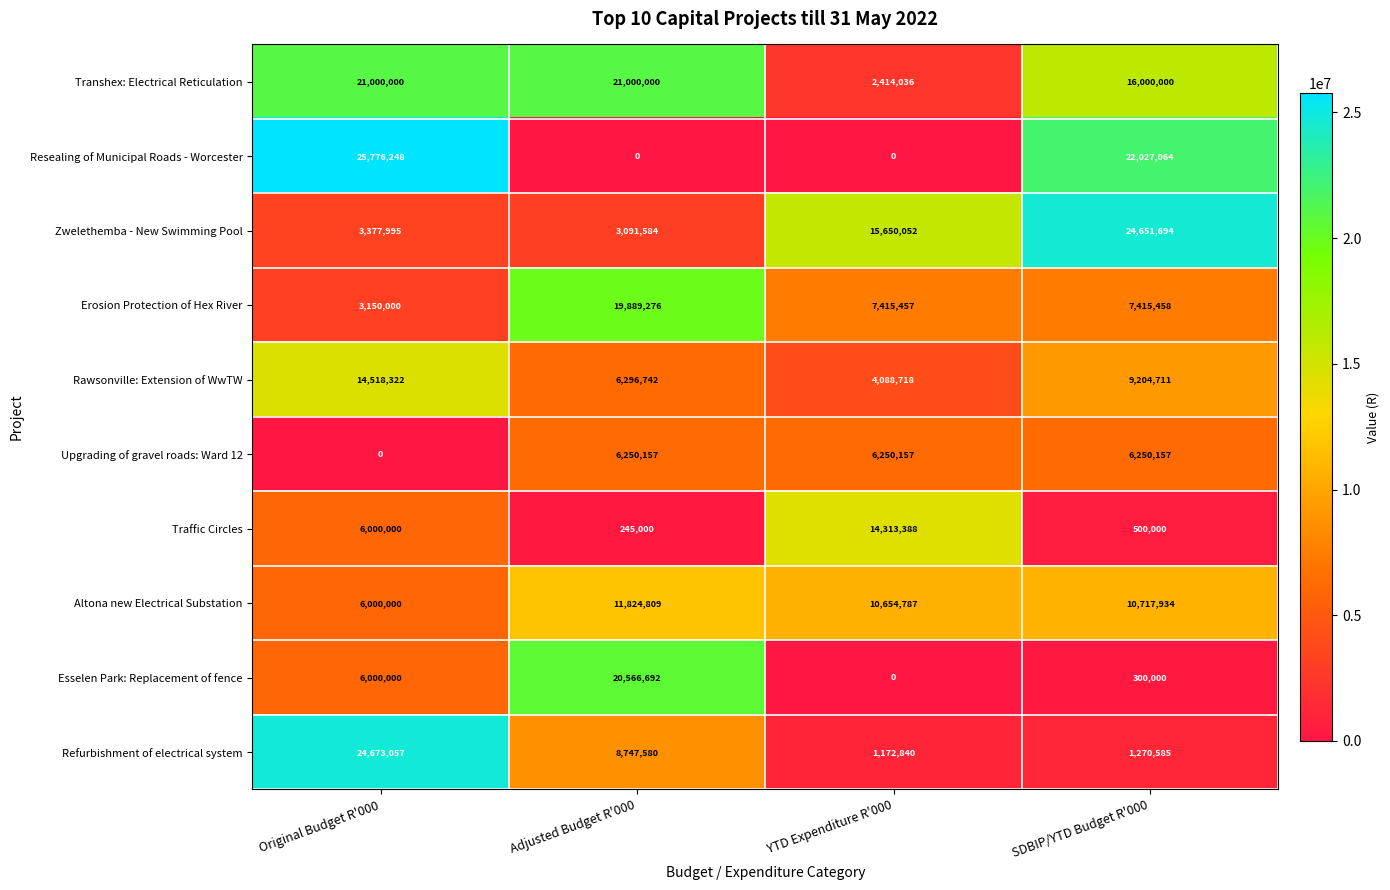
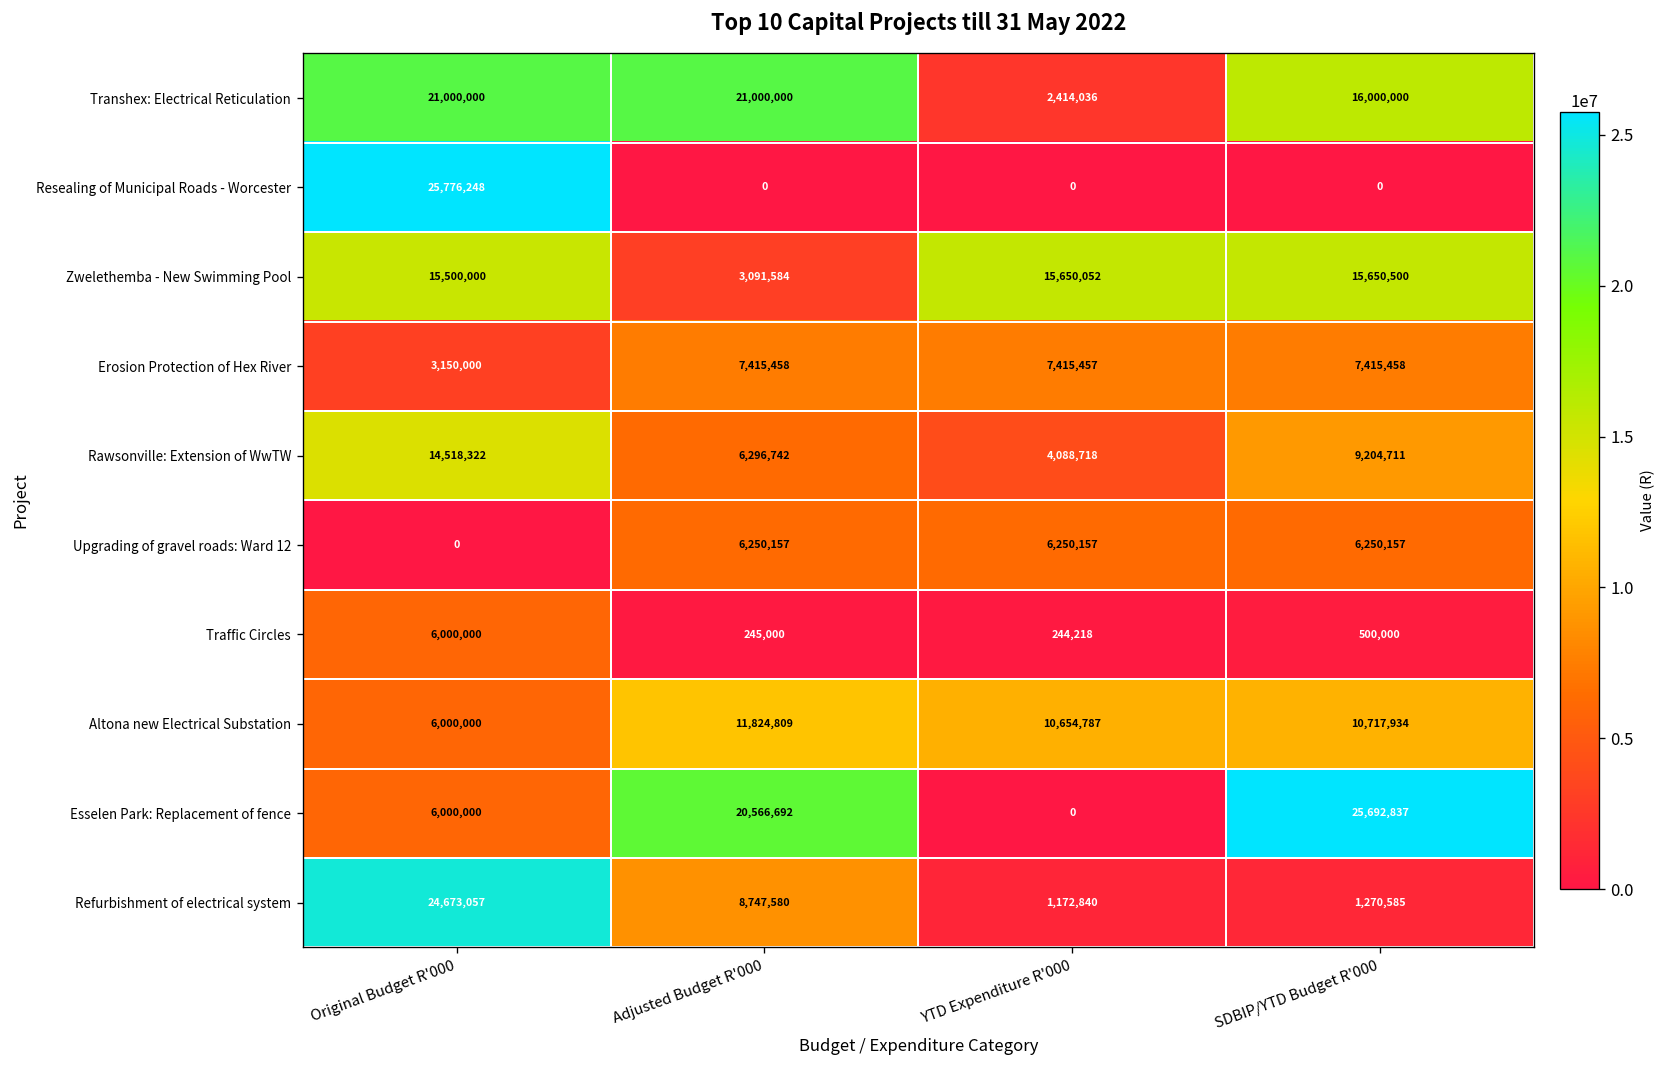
  {
    "Transhex: Electrical Reticulation": {
      "Original Budget R'000": "21,000,000",
      "Adjusted Budget R'000": "21,000,000",
      "YTD Expenditure R'000": "2,414,036",
      "SDBIP/YTD Budget R'000": "16,000,000"
    },
    "Resealing of Municipal Roads - Worcester": {
      "Original Budget R'000": "25,776,248",
      "Adjusted Budget R'000": "0",
      "YTD Expenditure R'000": "0",
-     "SDBIP/YTD Budget R'000": "22,027,064"
+     "SDBIP/YTD Budget R'000": "0"
    },
    "Zwelethemba - New Swimming Pool": {
-     "Original Budget R'000": "3,377,995",
+     "Original Budget R'000": "15,500,000",
      "Adjusted Budget R'000": "3,091,584",
      "YTD Expenditure R'000": "15,650,052",
-     "SDBIP/YTD Budget R'000": "24,651,694"
+     "SDBIP/YTD Budget R'000": "15,650,500"
    },
    "Erosion Protection of Hex River": {
      "Original Budget R'000": "3,150,000",
-     "Adjusted Budget R'000": "19,889,276",
+     "Adjusted Budget R'000": "7,415,458",
      "YTD Expenditure R'000": "7,415,457",
      "SDBIP/YTD Budget R'000": "7,415,458"
    },
    "Rawsonville: Extension of WwTW": {
      "Original Budget R'000": "14,518,322",
      "Adjusted Budget R'000": "6,296,742",
      "YTD Expenditure R'000": "4,088,718",
      "SDBIP/YTD Budget R'000": "9,204,711"
    },
    "Upgrading of gravel roads: Ward 12": {
      "Original Budget R'000": "0",
      "Adjusted Budget R'000": "6,250,157",
      "YTD Expenditure R'000": "6,250,157",
      "SDBIP/YTD Budget R'000": "6,250,157"
    },
    "Traffic Circles": {
      "Original Budget R'000": "6,000,000",
      "Adjusted Budget R'000": "245,000",
-     "YTD Expenditure R'000": "14,313,388",
+     "YTD Expenditure R'000": "244,218",
      "SDBIP/YTD Budget R'000": "500,000"
    },
    "Altona new Electrical Substation": {
      "Original Budget R'000": "6,000,000",
      "Adjusted Budget R'000": "11,824,809",
      "YTD Expenditure R'000": "10,654,787",
      "SDBIP/YTD Budget R'000": "10,717,934"
    },
    "Esselen Park: Replacement of fence": {
      "Original Budget R'000": "6,000,000",
      "Adjusted Budget R'000": "20,566,692",
      "YTD Expenditure R'000": "0",
-     "SDBIP/YTD Budget R'000": "300,000"
+     "SDBIP/YTD Budget R'000": "25,692,837"
    },
    "Refurbishment of electrical system": {
      "Original Budget R'000": "24,673,057",
      "Adjusted Budget R'000": "8,747,580",
      "YTD Expenditure R'000": "1,172,840",
      "SDBIP/YTD Budget R'000": "1,270,585"
    }
  }
